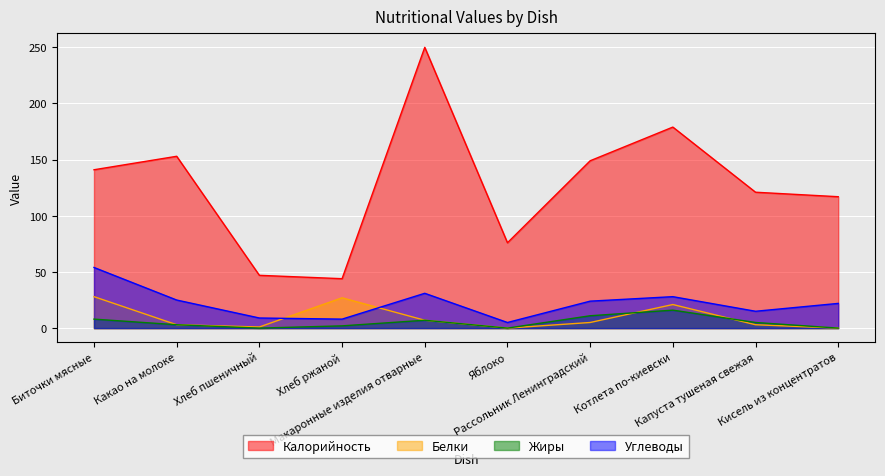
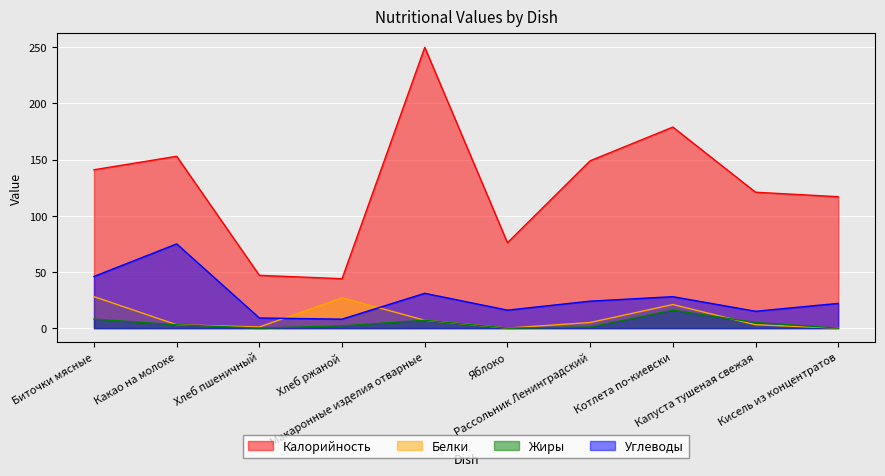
  {
    "Калорийность": {
      "Биточки мясные": 141,
      "Какао на молоке": 153,
      "Хлеб пшеничный": 47,
      "Хлеб ржаной": 44,
      "Макаронные изделия отварные": 250,
      "Яблоко": 76,
      "Рассольник Ленинградский": 149,
      "Котлета по-киевски": 179,
      "Капуста тушеная свежая": 121,
      "Кисель из концентратов": 117
    },
    "Белки": {
      "Биточки мясные": 28,
      "Хлеб ржаной": 27,
      "Рассольник Ленинградский": 5,
      "Котлета по-киевски": 21
    },
    "Жиры": {
      "Биточки мясные": 8,
      "Хлеб ржаной": 2,
-     "Рассольник Ленинградский": 11,
+     "Рассольник Ленинградский": 1,
      "Котлета по-киевски": 16
    },
    "Углеводы": {
-     "Биточки мясные": 54,
-     "Какао на молоке": 25,
+     "Биточки мясные": 46,
+     "Какао на молоке": 75,
      "Хлеб пшеничный": 9,
      "Хлеб ржаной": 8,
      "Макаронные изделия отварные": 31,
-     "Яблоко": 5,
+     "Яблоко": 16,
      "Рассольник Ленинградский": 24,
      "Котлета по-киевски": 28,
      "Капуста тушеная свежая": 15,
      "Кисель из концентратов": 22
    }
  }
